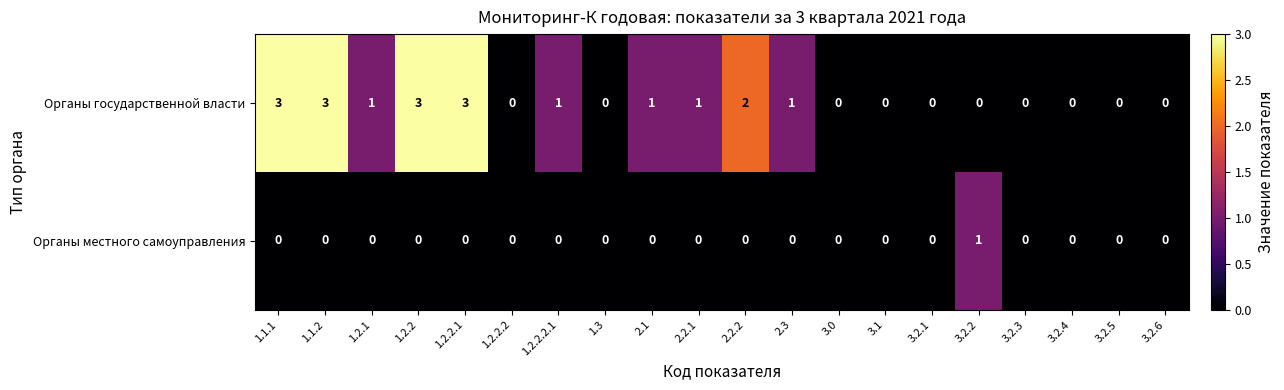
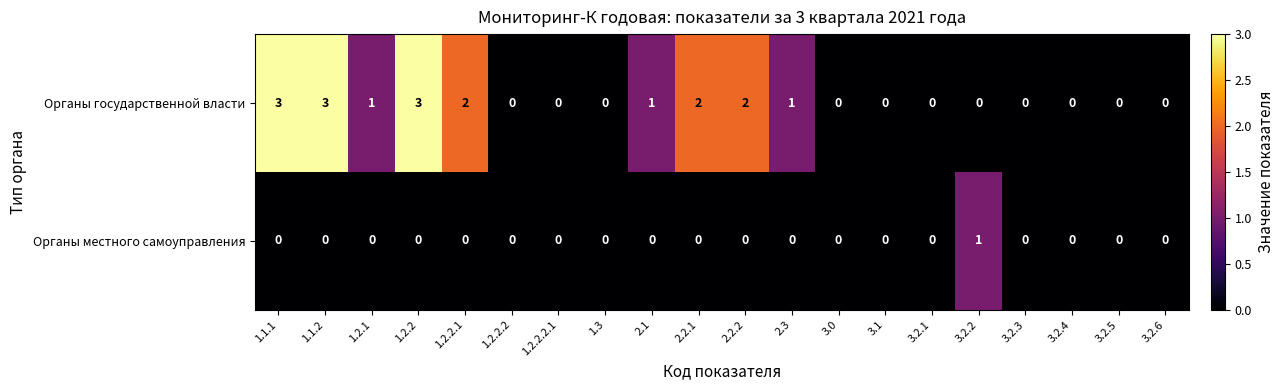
  {
    "Органы государственной власти": {
      "1.1.1": 3,
      "1.1.2": 3,
      "1.2.1": 1,
      "1.2.2": 3,
-     "1.2.2.1": 3,
+     "1.2.2.1": 2,
      "1.2.2.2": 0,
-     "1.2.2.2.1": 1,
+     "1.2.2.2.1": 0,
      "1.3": 0,
      "2.1": 1,
-     "2.2.1": 1,
+     "2.2.1": 2,
      "2.2.2": 2,
      "2.3": 1,
      "3.0": 0,
      "3.1": 0,
      "3.2.1": 0,
      "3.2.2": 0,
      "3.2.3": 0,
      "3.2.4": 0,
      "3.2.5": 0,
      "3.2.6": 0
    },
    "Органы местного самоуправления": {
      "1.1.1": 0,
      "1.1.2": 0,
      "1.2.1": 0,
      "1.2.2": 0,
      "1.2.2.1": 0,
      "1.2.2.2": 0,
      "1.2.2.2.1": 0,
      "1.3": 0,
      "2.1": 0,
      "2.2.1": 0,
      "2.2.2": 0,
      "2.3": 0,
      "3.0": 0,
      "3.1": 0,
      "3.2.1": 0,
      "3.2.2": 1,
      "3.2.3": 0,
      "3.2.4": 0,
      "3.2.5": 0,
      "3.2.6": 0
    }
  }
